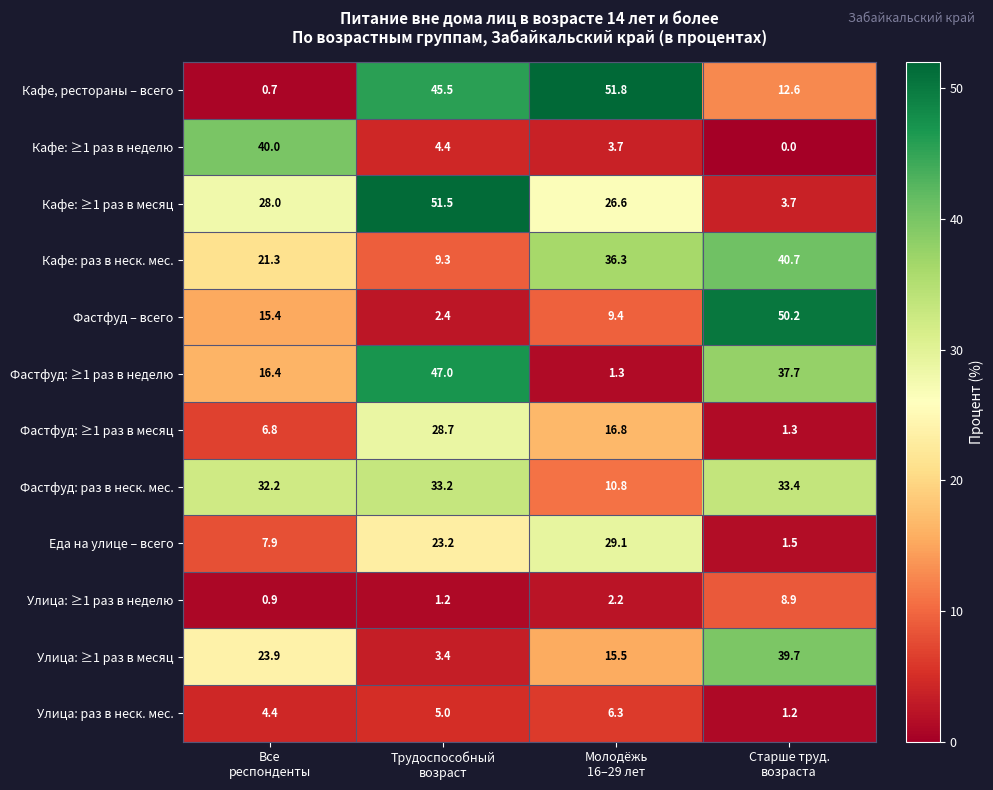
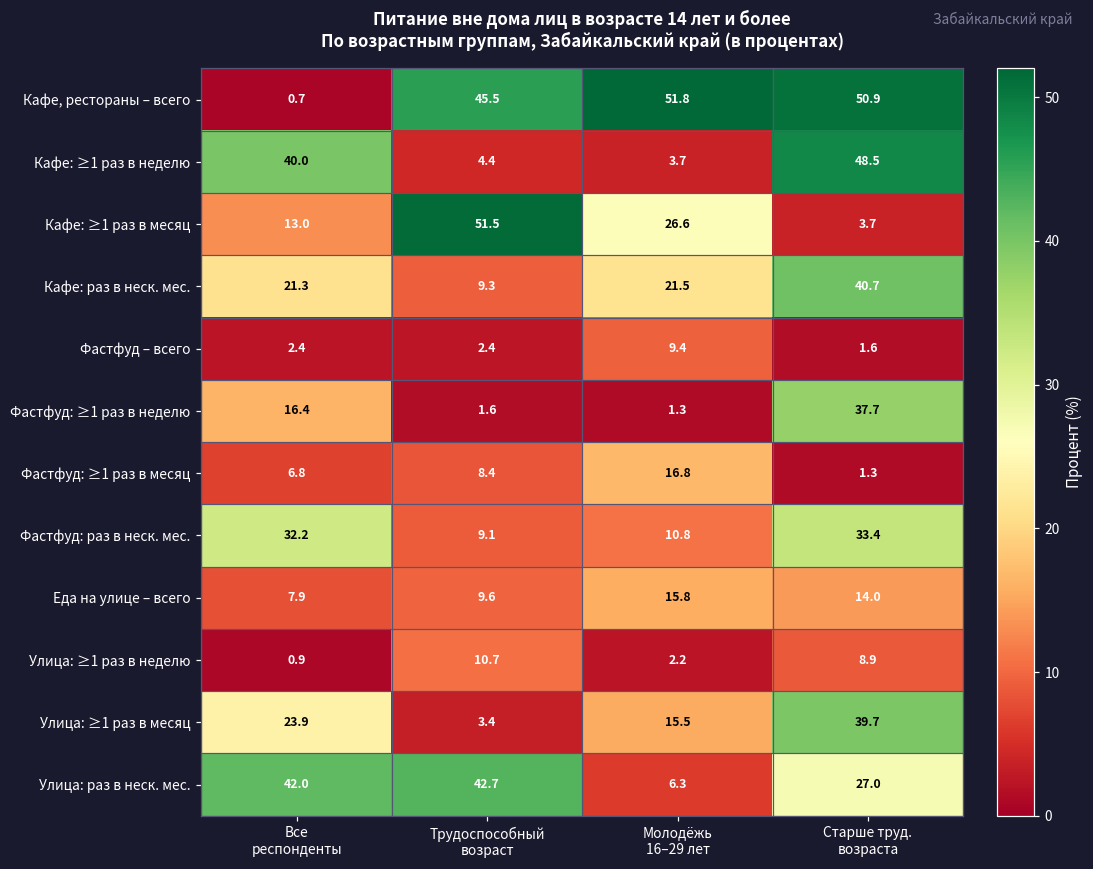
  {
    "Кафе, рестораны – всего": {
      "Все респонденты": 0.7,
      "Трудоспособный возраст": 45.5,
      "Молодёжь 16–29 лет": 51.8,
-     "Старше труд. возраста": 12.6
+     "Старше труд. возраста": 50.9
    },
    "Кафе: ≥1 раз в неделю": {
      "Все респонденты": 40.0,
      "Трудоспособный возраст": 4.4,
      "Молодёжь 16–29 лет": 3.7,
-     "Старше труд. возраста": 0.0
+     "Старше труд. возраста": 48.5
    },
    "Кафе: ≥1 раз в месяц": {
-     "Все респонденты": 28.0,
+     "Все респонденты": 13.0,
      "Трудоспособный возраст": 51.5,
      "Молодёжь 16–29 лет": 26.6,
      "Старше труд. возраста": 3.7
    },
    "Кафе: раз в неск. мес.": {
      "Все респонденты": 21.3,
      "Трудоспособный возраст": 9.3,
-     "Молодёжь 16–29 лет": 36.3,
+     "Молодёжь 16–29 лет": 21.5,
      "Старше труд. возраста": 40.7
    },
    "Фастфуд – всего": {
-     "Все респонденты": 15.4,
+     "Все респонденты": 2.4,
      "Трудоспособный возраст": 2.4,
      "Молодёжь 16–29 лет": 9.4,
-     "Старше труд. возраста": 50.2
+     "Старше труд. возраста": 1.6
    },
    "Фастфуд: ≥1 раз в неделю": {
      "Все респонденты": 16.4,
-     "Трудоспособный возраст": 47.0,
+     "Трудоспособный возраст": 1.6,
      "Молодёжь 16–29 лет": 1.3,
      "Старше труд. возраста": 37.7
    },
    "Фастфуд: ≥1 раз в месяц": {
      "Все респонденты": 6.8,
-     "Трудоспособный возраст": 28.7,
+     "Трудоспособный возраст": 8.4,
      "Молодёжь 16–29 лет": 16.8,
      "Старше труд. возраста": 1.3
    },
    "Фастфуд: раз в неск. мес.": {
      "Все респонденты": 32.2,
-     "Трудоспособный возраст": 33.2,
+     "Трудоспособный возраст": 9.1,
      "Молодёжь 16–29 лет": 10.8,
      "Старше труд. возраста": 33.4
    },
    "Еда на улице – всего": {
      "Все респонденты": 7.9,
-     "Трудоспособный возраст": 23.2,
-     "Молодёжь 16–29 лет": 29.1,
-     "Старше труд. возраста": 1.5
+     "Трудоспособный возраст": 9.6,
+     "Молодёжь 16–29 лет": 15.8,
+     "Старше труд. возраста": 14.0
    },
    "Улица: ≥1 раз в неделю": {
      "Все респонденты": 0.9,
-     "Трудоспособный возраст": 1.2,
+     "Трудоспособный возраст": 10.7,
      "Молодёжь 16–29 лет": 2.2,
      "Старше труд. возраста": 8.9
    },
    "Улица: ≥1 раз в месяц": {
      "Все респонденты": 23.9,
      "Трудоспособный возраст": 3.4,
      "Молодёжь 16–29 лет": 15.5,
      "Старше труд. возраста": 39.7
    },
    "Улица: раз в неск. мес.": {
-     "Все респонденты": 4.4,
-     "Трудоспособный возраст": 5.0,
+     "Все респонденты": 42.0,
+     "Трудоспособный возраст": 42.7,
      "Молодёжь 16–29 лет": 6.3,
-     "Старше труд. возраста": 1.2
+     "Старше труд. возраста": 27.0
    }
  }
